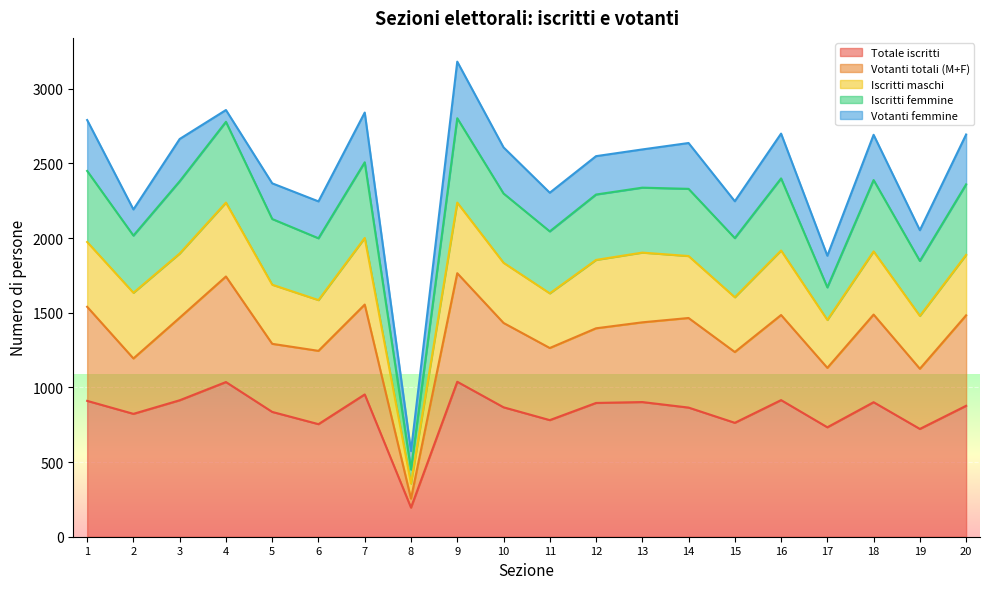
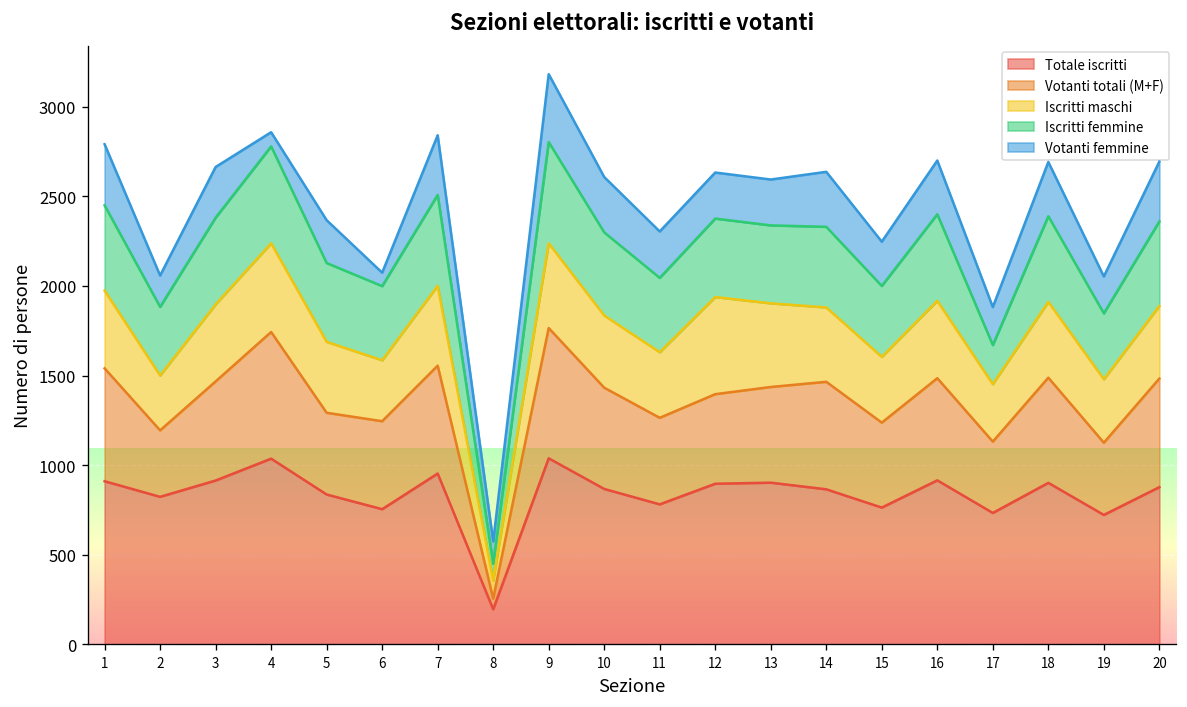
  {
    "Iscritti maschi": {
      "1": 430,
-     "2": 440,
+     "2": 310,
      "3": 430,
      "4": 500,
      "5": 400,
      "6": 340,
      "7": 450,
      "8": 100,
      "9": 470,
      "10": 400,
      "11": 370,
-     "12": 460,
+     "12": 540,
      "13": 470,
      "14": 420,
      "15": 370,
      "16": 430,
      "17": 320,
      "18": 420,
      "19": 350,
      "20": 410
    },
    "Iscritti femmine": {
      "1": 480,
      "2": 380,
      "3": 480,
      "4": 540,
      "5": 440,
      "6": 410,
      "7": 510,
      "8": 90,
      "9": 570,
      "10": 460,
      "11": 420,
      "12": 440,
      "13": 440,
      "14": 450,
      "15": 400,
      "16": 480,
      "17": 220,
      "18": 480,
      "19": 370,
      "20": 470
    },
    "Votanti femmine": {
      "1": 340,
      "2": 180,
      "3": 280,
      "4": 80,
      "5": 240,
-     "6": 250,
+     "6": 80,
      "7": 330,
      "8": 120,
      "9": 380,
      "10": 310,
      "11": 260,
      "12": 260,
      "13": 260,
      "14": 310,
      "15": 250,
      "16": 300,
      "17": 210,
      "18": 300,
      "19": 210,
      "20": 330
    }
  }
